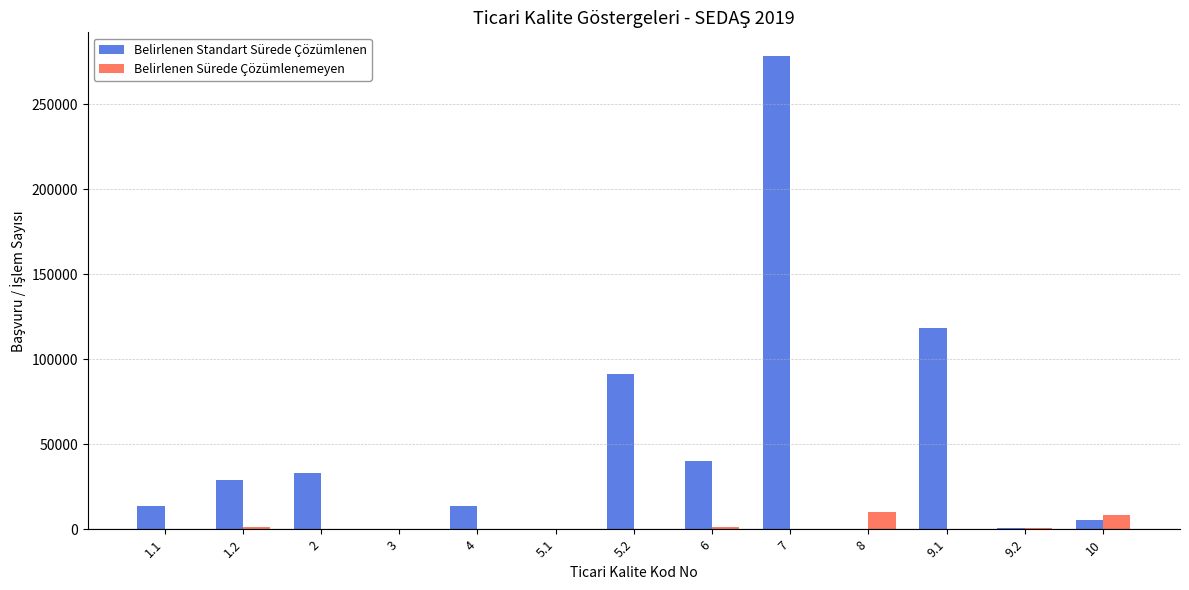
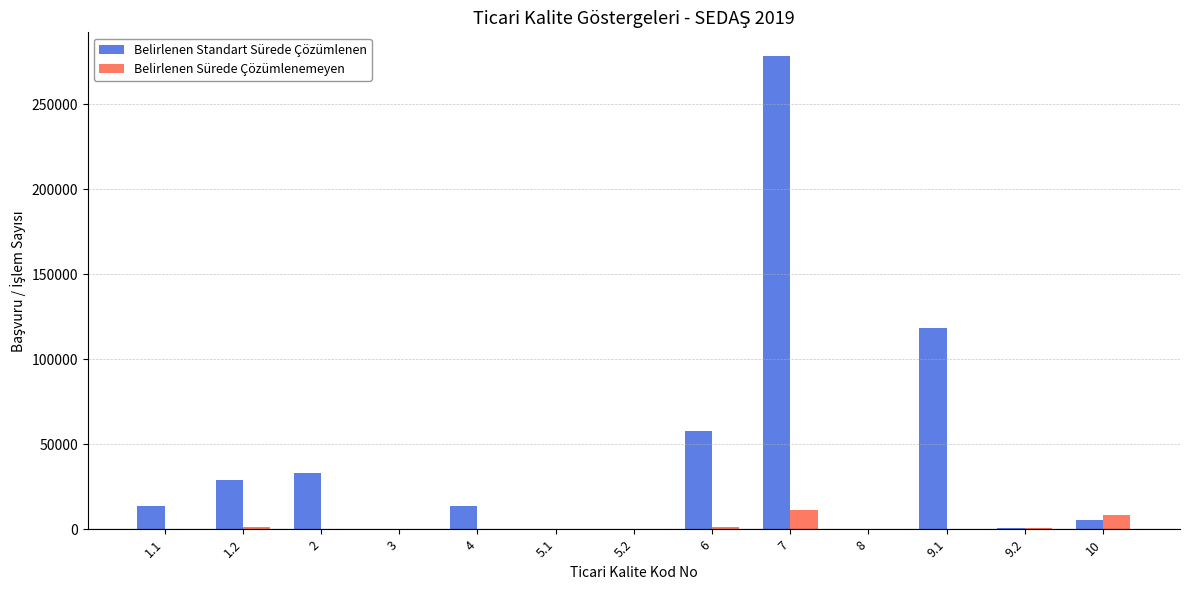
  {
    "Belirlenen Standart Sürede Çözümlenen": {
      "1.1": 13000,
      "1.2": 29000,
      "2": 33000,
      "3": 0,
      "4": 14000,
      "5.1": 0,
-     "5.2": 91000,
-     "6": 40000,
+     "5.2": 0,
+     "6": 58000,
      "7": 278000,
      "8": 0,
      "9.1": 118000,
      "10": 5000
    },
    "Belirlenen Sürede Çözümlenemeyen": {
      "3": 0,
      "4": 0,
      "5.1": 0,
      "5.2": 0,
-     "7": 0,
-     "8": 10000,
+     "7": 11000,
+     "8": 0,
      "10": 9000
    }
  }
